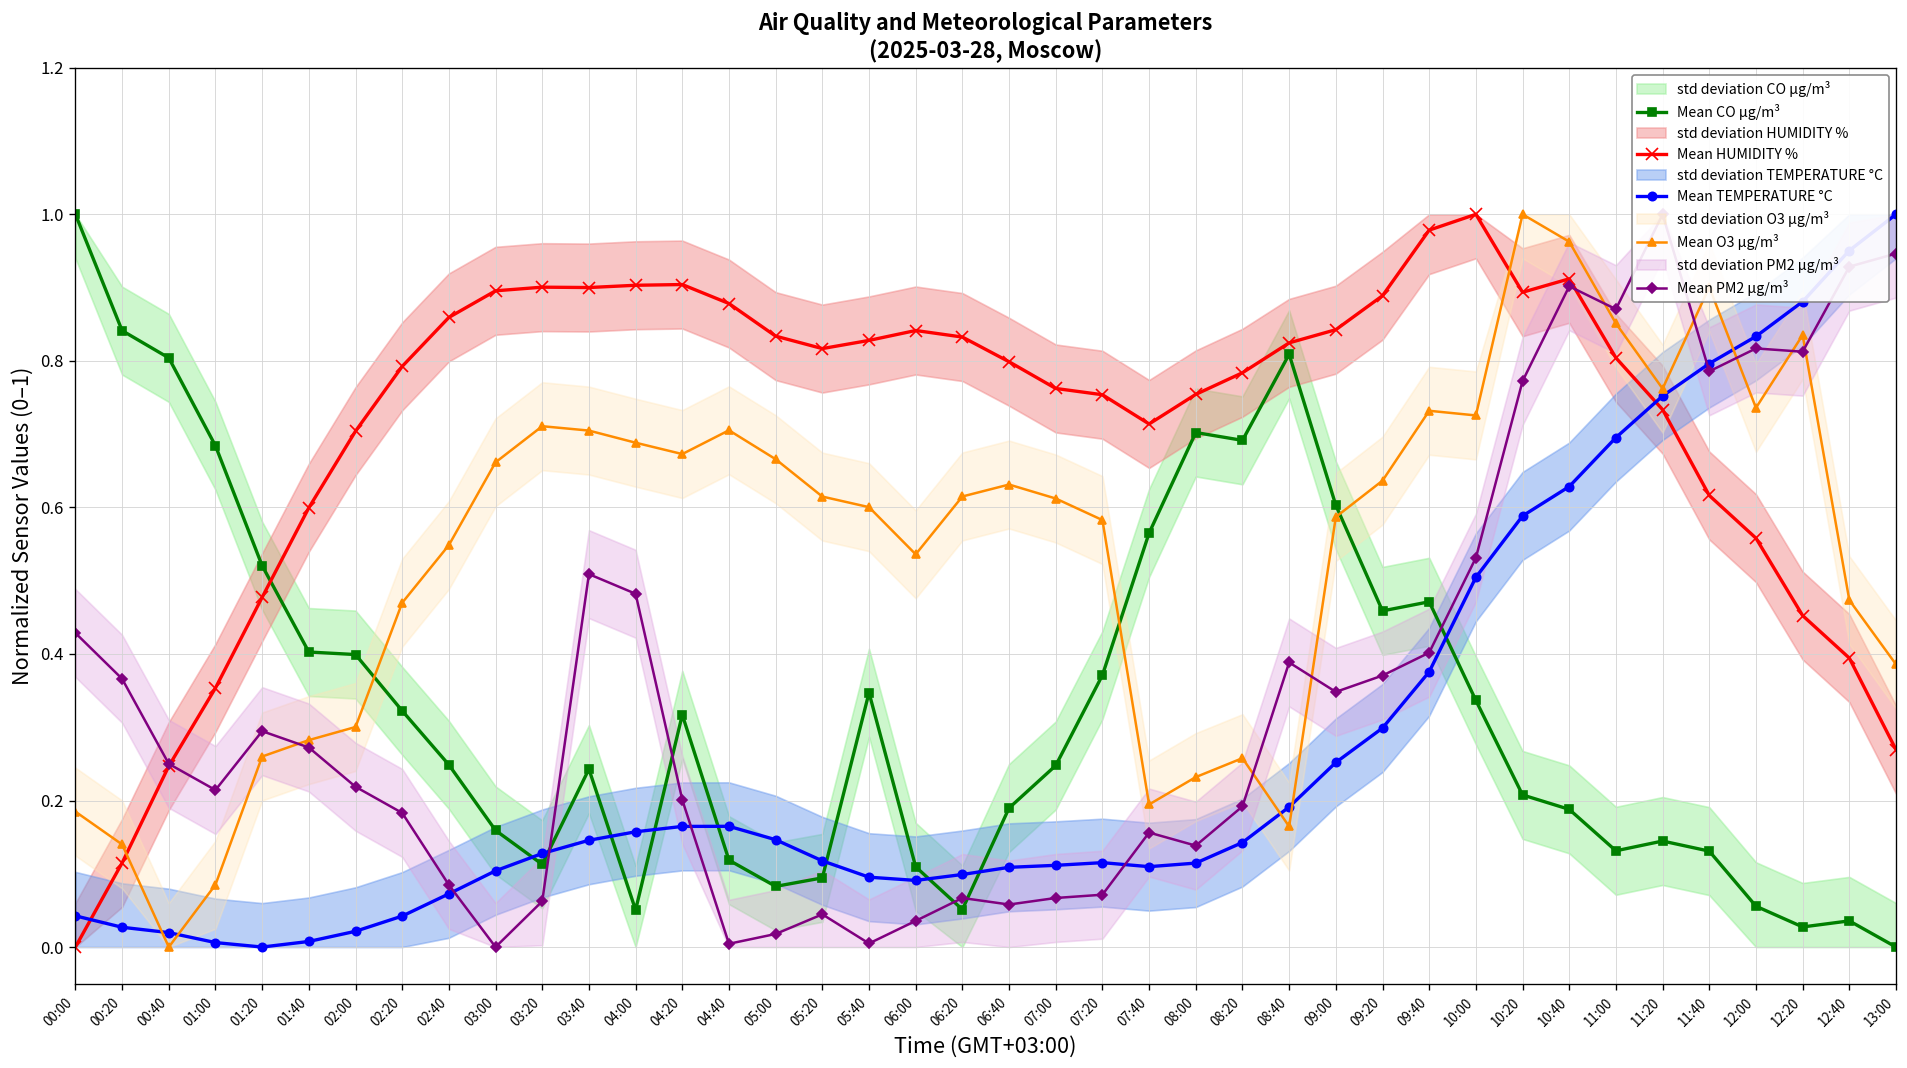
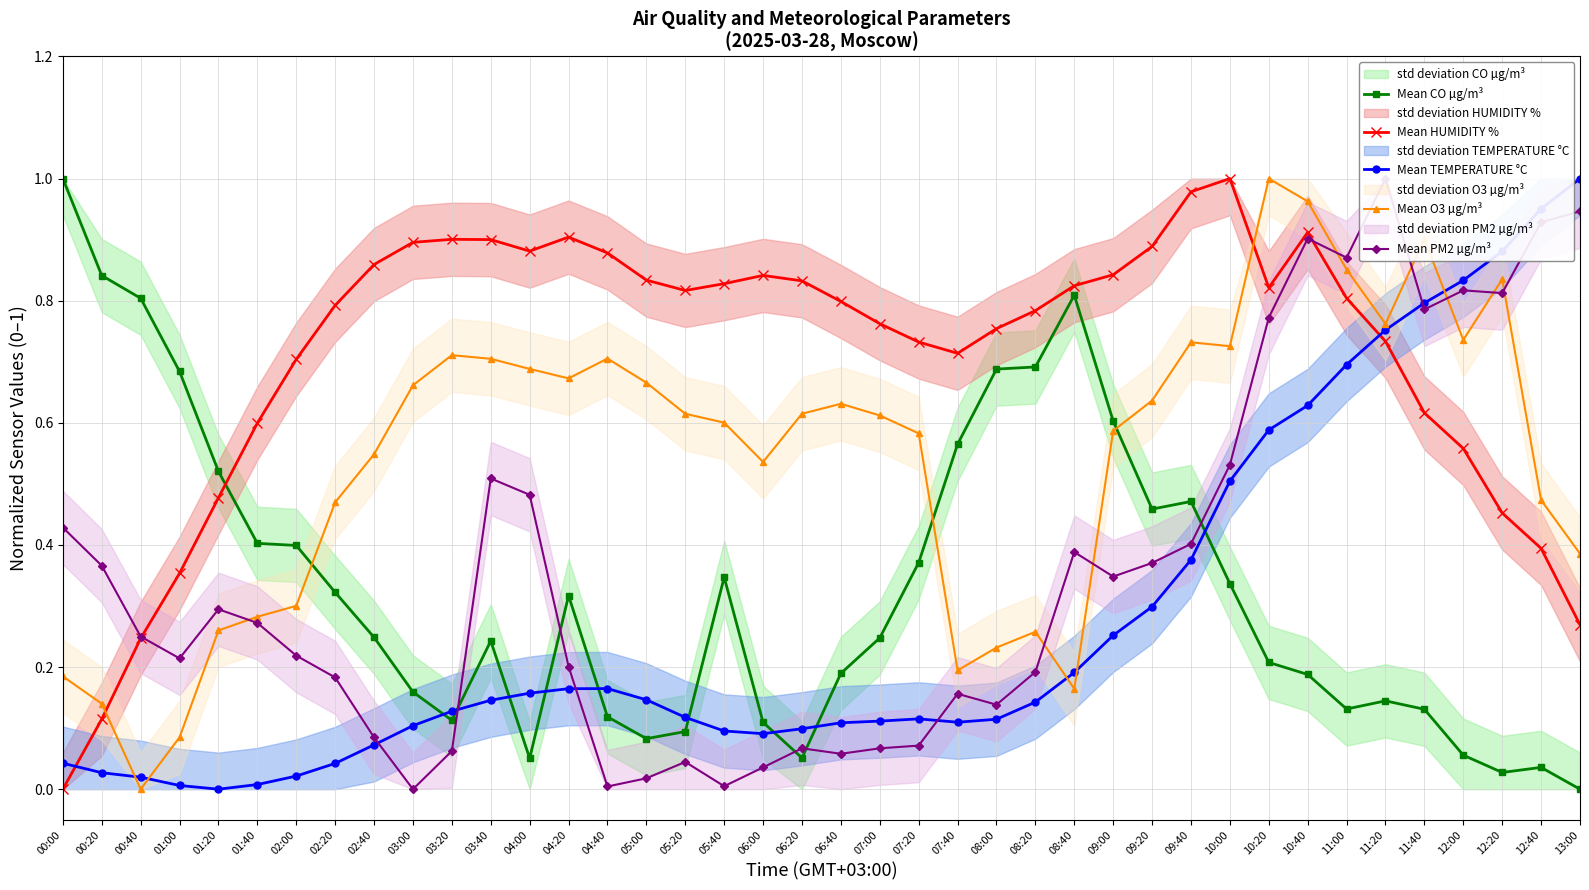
  {
    "Mean CO µg/m³": {
      "00:20": 0.84,
      "00:40": 0.80,
      "01:00": 0.68,
      "01:20": 0.52,
      "01:40": 0.40,
      "02:00": 0.40,
      "02:20": 0.32,
      "02:40": 0.25,
      "03:00": 0.16,
      "03:20": 0.11,
      "03:40": 0.24,
      "04:00": 0.05,
      "04:20": 0.32,
      "04:40": 0.12,
      "05:00": 0.08,
      "05:20": 0.09,
      "05:40": 0.35,
      "06:00": 0.11,
      "06:20": 0.05,
      "06:40": 0.19,
      "07:00": 0.25,
      "07:20": 0.37,
      "07:40": 0.57,
-     "08:00": 0.70,
+     "08:00": 0.69,
      "08:20": 0.69,
      "08:40": 0.81,
      "09:00": 0.60,
      "09:20": 0.46,
      "09:40": 0.47,
      "10:00": 0.34,
      "10:20": 0.21,
      "10:40": 0.19,
      "11:00": 0.13,
      "11:20": 0.14,
      "11:40": 0.13,
      "12:00": 0.06,
      "12:20": 0.03,
      "12:40": 0.04,
      "13:00": 0.00
    },
    "Mean HUMIDITY %": {
      "00:00": 0.00,
      "00:20": 0.11,
      "01:00": 0.35,
      "01:20": 0.48,
      "01:40": 0.60,
      "02:00": 0.70,
      "02:20": 0.79,
      "02:40": 0.86,
      "03:00": 0.90,
      "03:20": 0.90,
      "03:40": 0.90,
-     "04:00": 0.90,
+     "04:00": 0.88,
      "04:20": 0.90,
      "04:40": 0.88,
      "05:00": 0.83,
      "05:20": 0.82,
      "05:40": 0.83,
      "06:00": 0.84,
      "06:20": 0.83,
      "06:40": 0.80,
      "07:00": 0.76,
-     "07:20": 0.75,
+     "07:20": 0.73,
      "07:40": 0.71,
      "08:00": 0.75,
      "08:20": 0.78,
      "08:40": 0.82,
      "09:00": 0.84,
      "09:20": 0.89,
      "09:40": 0.98,
-     "10:20": 0.89,
+     "10:20": 0.82,
      "10:40": 0.91,
      "11:00": 0.80,
      "11:20": 0.73,
      "11:40": 0.62,
      "12:00": 0.56,
      "12:20": 0.45,
      "12:40": 0.39,
      "13:00": 0.27
    }
  }
